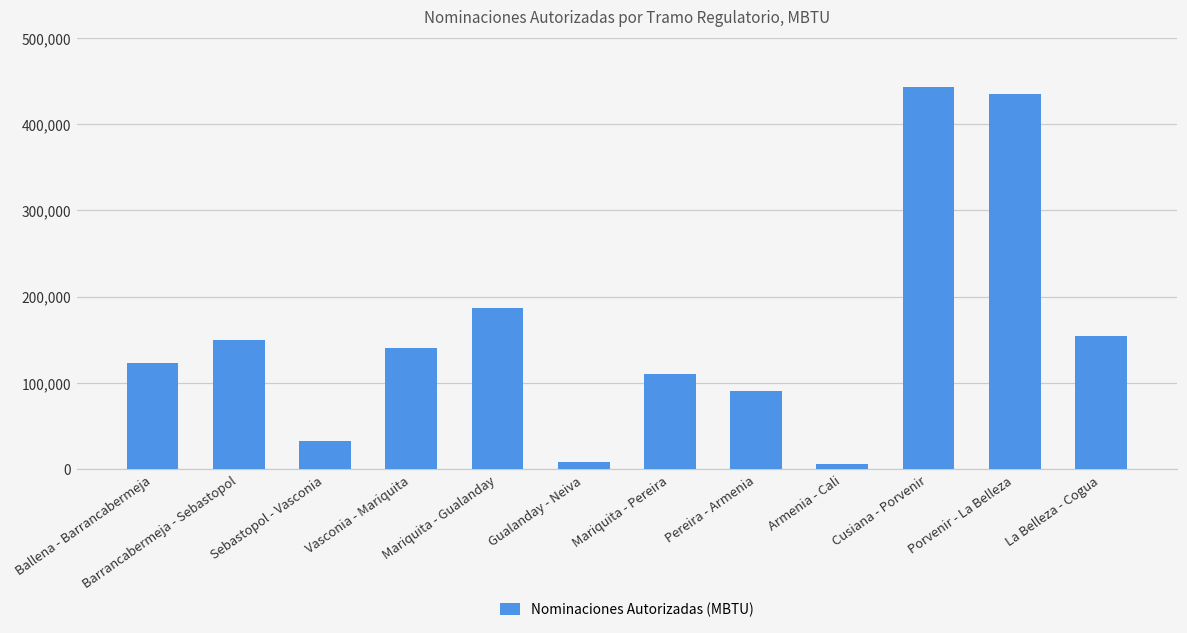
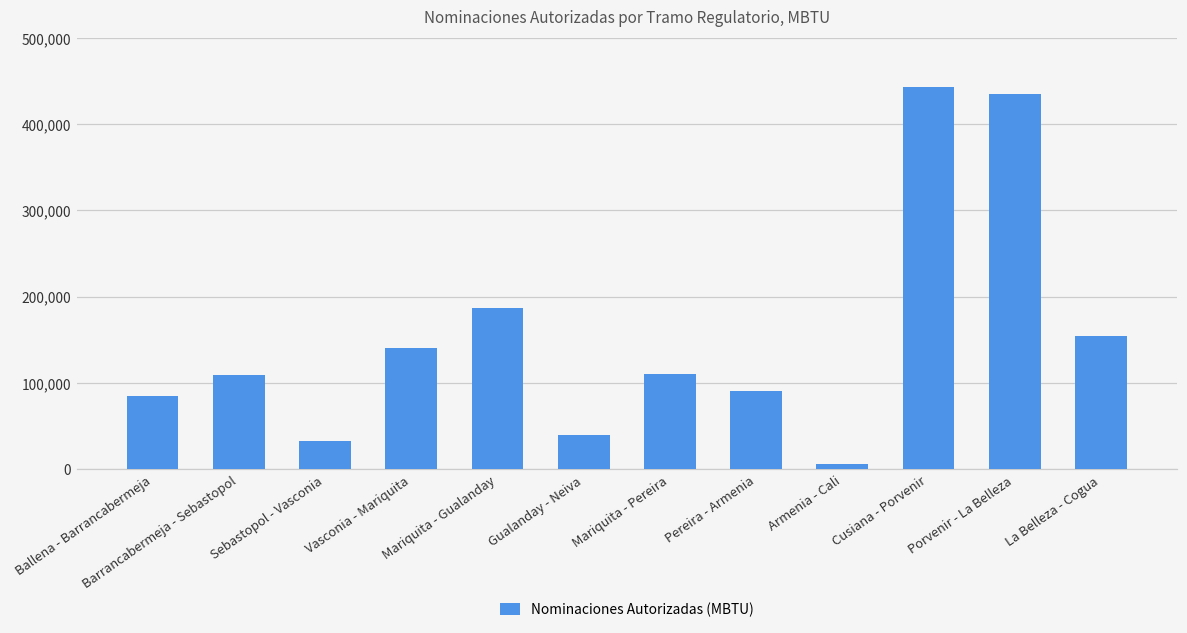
  {
-   "Ballena - Barrancabermeja": "120,000",
-   "Barrancabermeja - Sebastopol": "150,000",
+   "Ballena - Barrancabermeja": "80,000",
+   "Barrancabermeja - Sebastopol": "110,000",
    "Sebastopol - Vasconia": "30,000",
    "Vasconia - Mariquita": "140,000",
    "Mariquita - Gualanday": "190,000",
-   "Gualanday - Neiva": "10,000",
+   "Gualanday - Neiva": "40,000",
    "Mariquita - Pereira": "110,000",
    "Pereira - Armenia": "90,000",
    "Armenia - Cali": "10,000",
    "Cusiana - Porvenir": "440,000",
    "Porvenir - La Belleza": "430,000",
    "La Belleza - Cogua": "150,000"
  }
